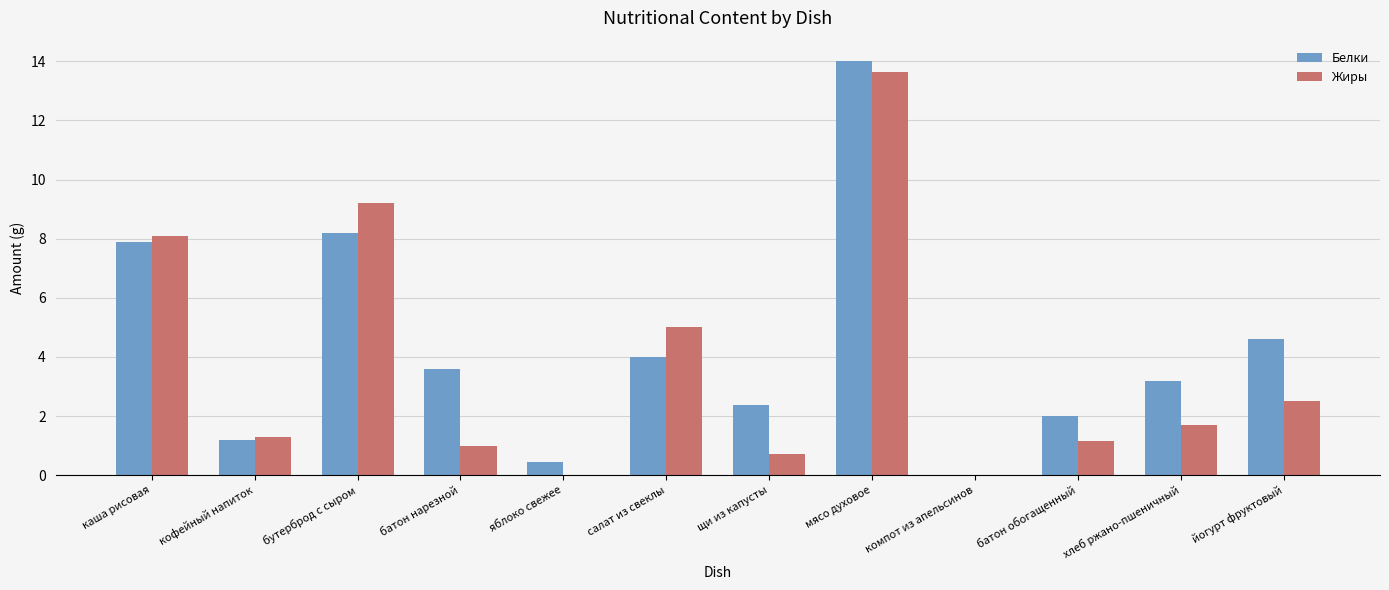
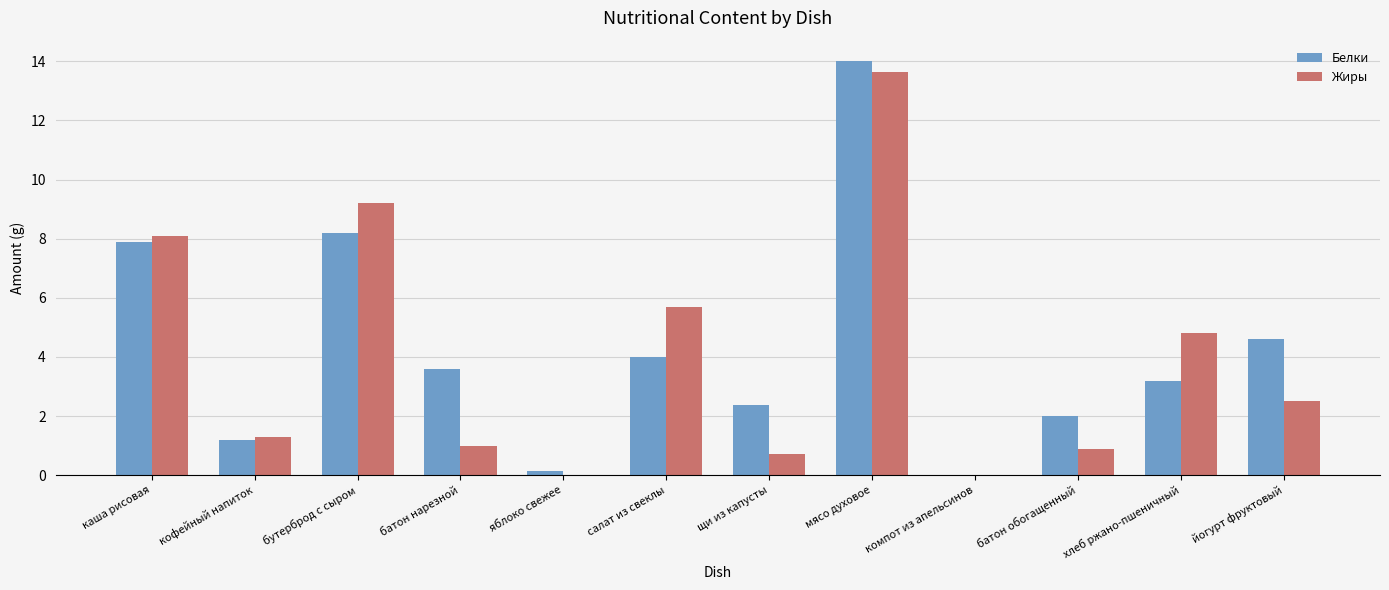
  {
    "Белки": {
      "каша рисовая": 7.9,
      "кофейный напиток": 1.2,
      "бутерброд с сыром": 8.2,
      "батон нарезной": 3.6,
-     "яблоко свежее": 0.4,
+     "яблоко свежее": 0.2,
      "салат из свеклы": 4.0,
      "щи из капусты": 2.4,
      "мясо духовое": 14.0,
      "компот из апельсинов": 0.0,
      "батон обогащенный": 2.0,
      "хлеб ржано-пшеничный": 3.2,
      "йогурт фруктовый": 4.6
    },
    "Жиры": {
      "каша рисовая": 8.1,
      "кофейный напиток": 1.3,
      "бутерброд с сыром": 9.2,
      "батон нарезной": 1.0,
      "яблоко свежее": 0.0,
-     "салат из свеклы": 5.0,
+     "салат из свеклы": 5.7,
      "щи из капусты": 0.7,
      "мясо духовое": 13.6,
      "компот из апельсинов": 0.0,
-     "батон обогащенный": 1.2,
-     "хлеб ржано-пшеничный": 1.7,
+     "батон обогащенный": 0.9,
+     "хлеб ржано-пшеничный": 4.8,
      "йогурт фруктовый": 2.5
    }
  }
